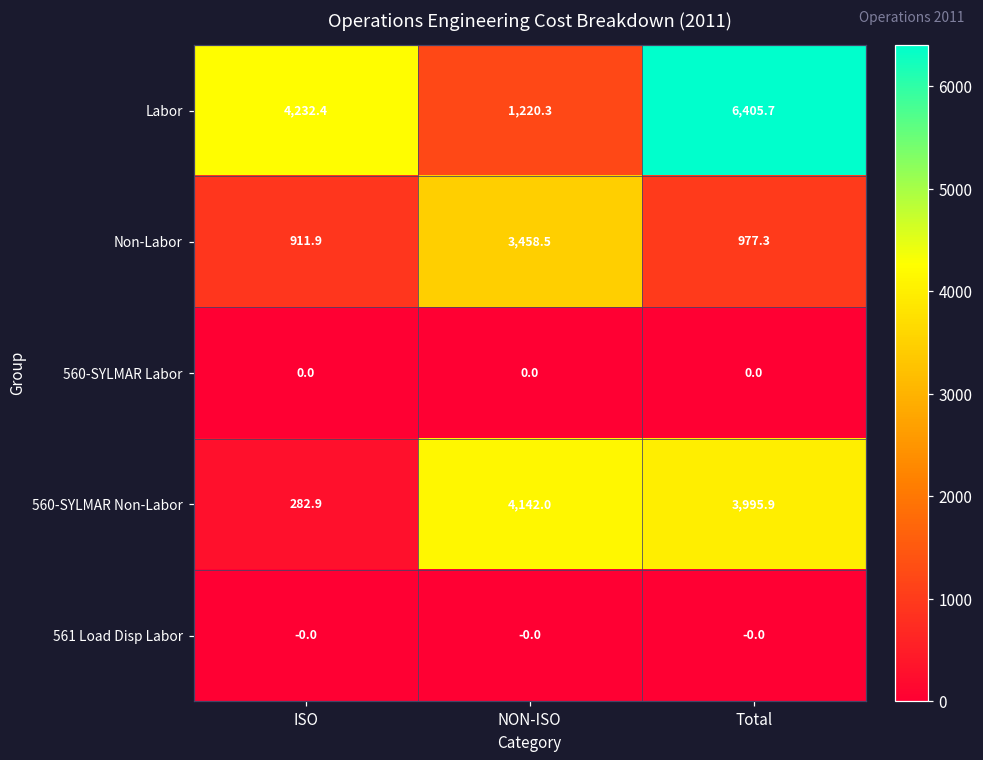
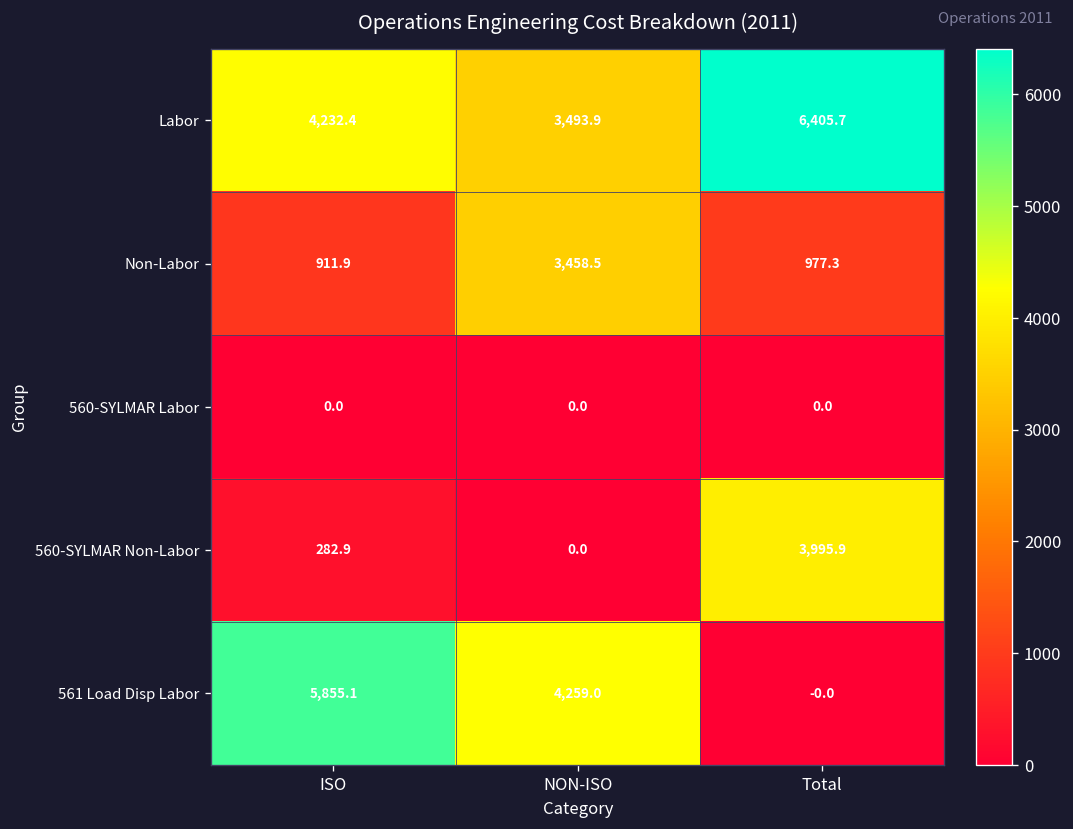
  {
    "Labor": {
      "ISO": "4,232.4",
-     "NON-ISO": "1,220.3",
+     "NON-ISO": "3,493.9",
      "Total": "6,405.7"
    },
    "Non-Labor": {
      "ISO": "911.9",
      "NON-ISO": "3,458.5",
      "Total": "977.3"
    },
    "560-SYLMAR Labor": {
      "ISO": "0.0",
      "NON-ISO": "0.0",
      "Total": "0.0"
    },
    "560-SYLMAR Non-Labor": {
      "ISO": "282.9",
-     "NON-ISO": "4,142.0",
+     "NON-ISO": "0.0",
      "Total": "3,995.9"
    },
    "561 Load Disp Labor": {
-     "ISO": "-0.0",
-     "NON-ISO": "-0.0",
+     "ISO": "5,855.1",
+     "NON-ISO": "4,259.0",
      "Total": "-0.0"
    }
  }
